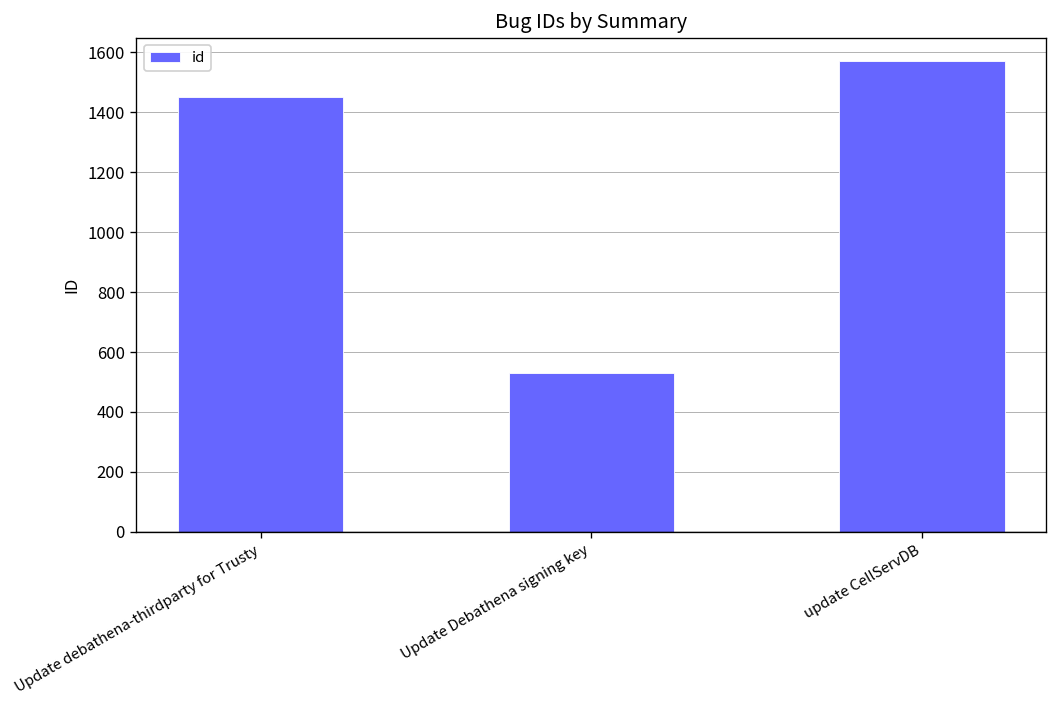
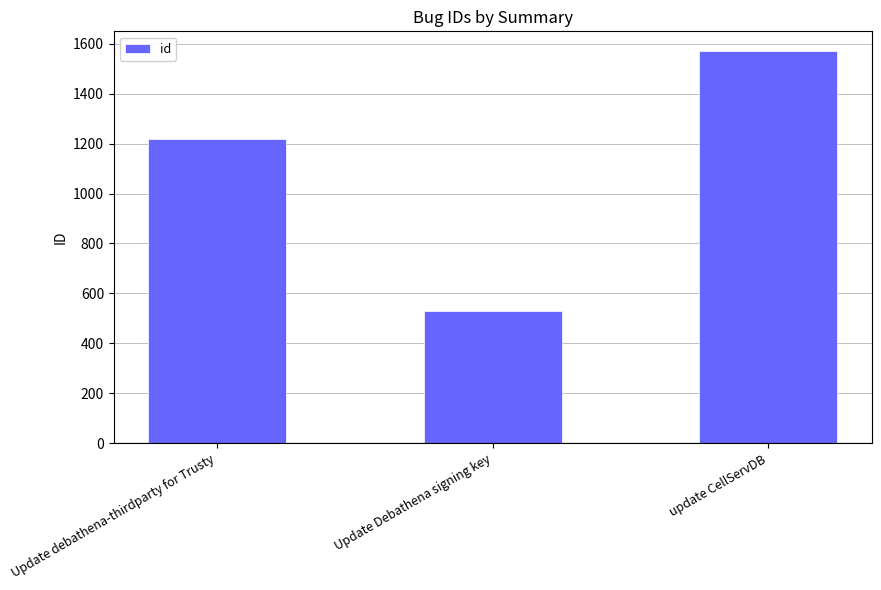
  {
-   "Update debathena-thirdparty for Trusty": 1450,
+   "Update debathena-thirdparty for Trusty": 1220,
    "Update Debathena signing key": 530,
    "update CellServDB": 1570
  }
